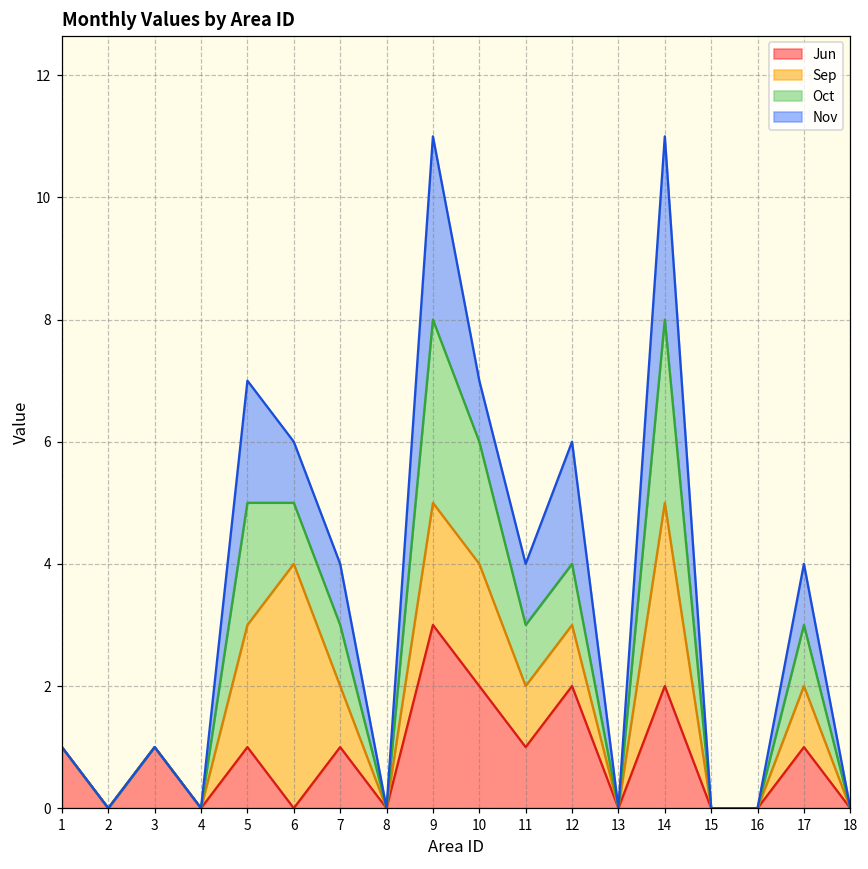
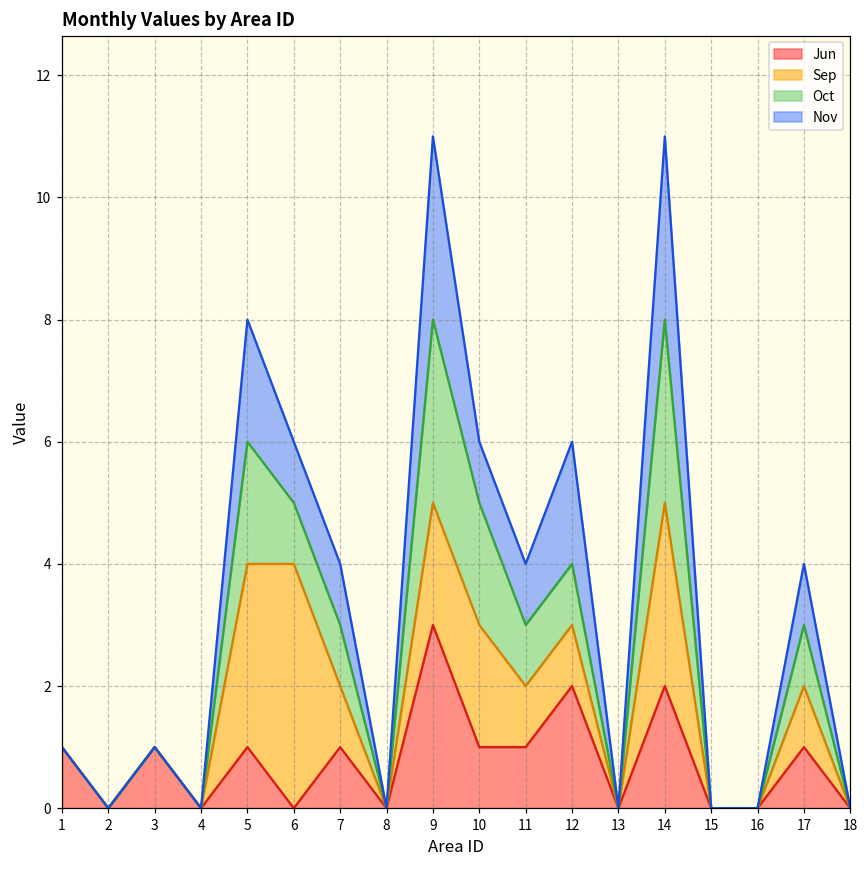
  {
    "Jun": {
      "5": 1,
      "6": 0,
      "7": 1,
      "9": 3,
-     "10": 2,
+     "10": 1,
      "11": 1,
      "12": 2,
      "14": 2,
      "17": 1
    },
    "Sep": {
-     "5": 2,
+     "5": 3,
      "6": 4,
      "7": 2,
      "9": 5,
      "11": 2,
      "12": 3,
      "14": 5,
      "17": 2
    },
    "Oct": {
      "6": 5,
      "7": 3,
      "9": 8,
      "11": 3,
      "12": 4,
      "14": 8,
      "17": 3
    },
    "Nov": {
      "6": 6,
      "7": 4,
      "9": 11,
      "11": 4,
      "12": 6,
      "14": 11,
      "17": 4
    }
  }
